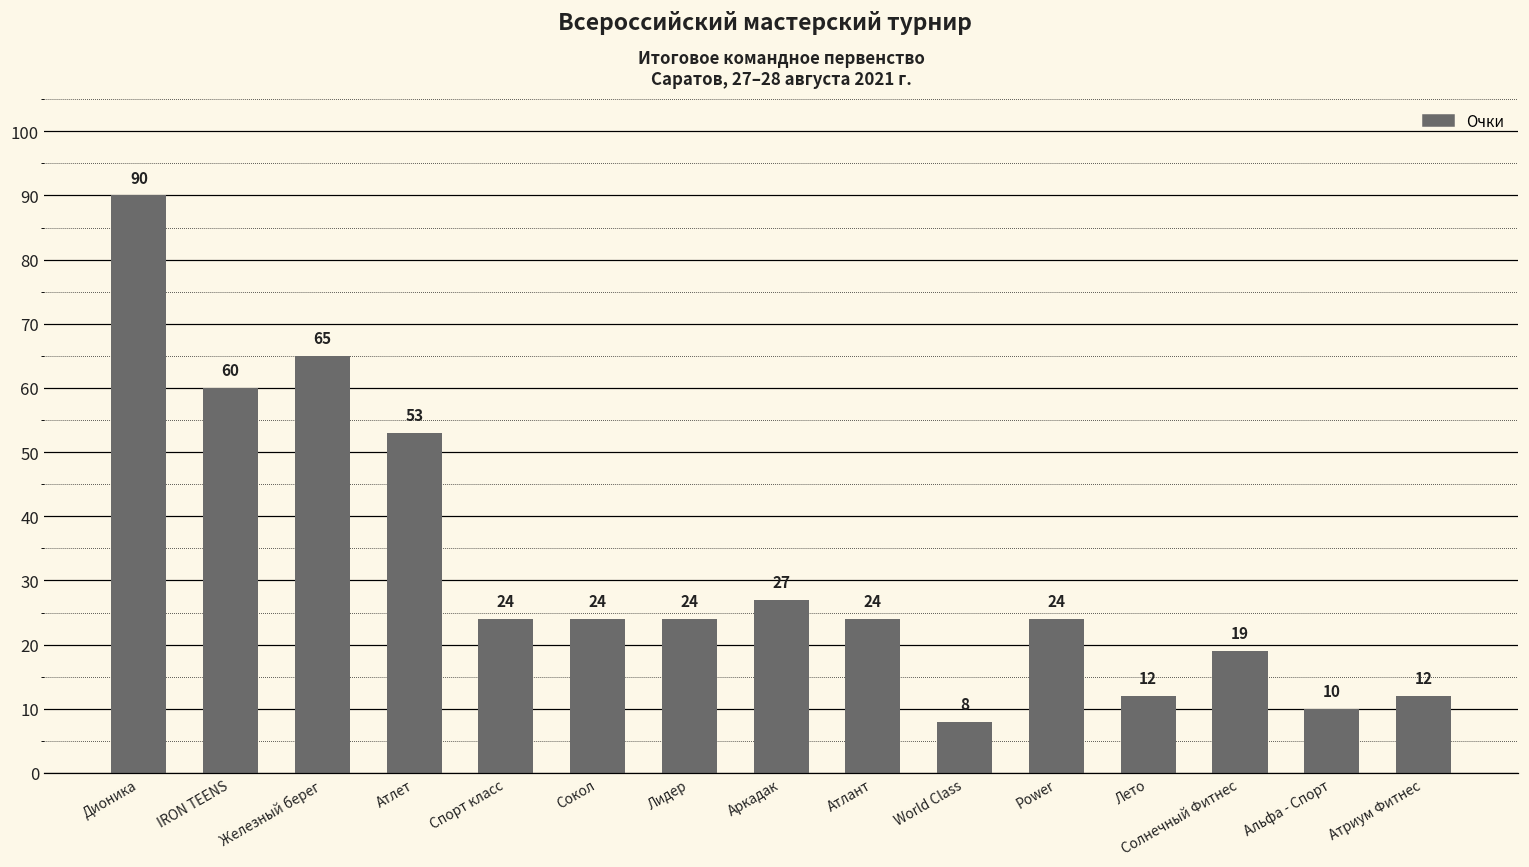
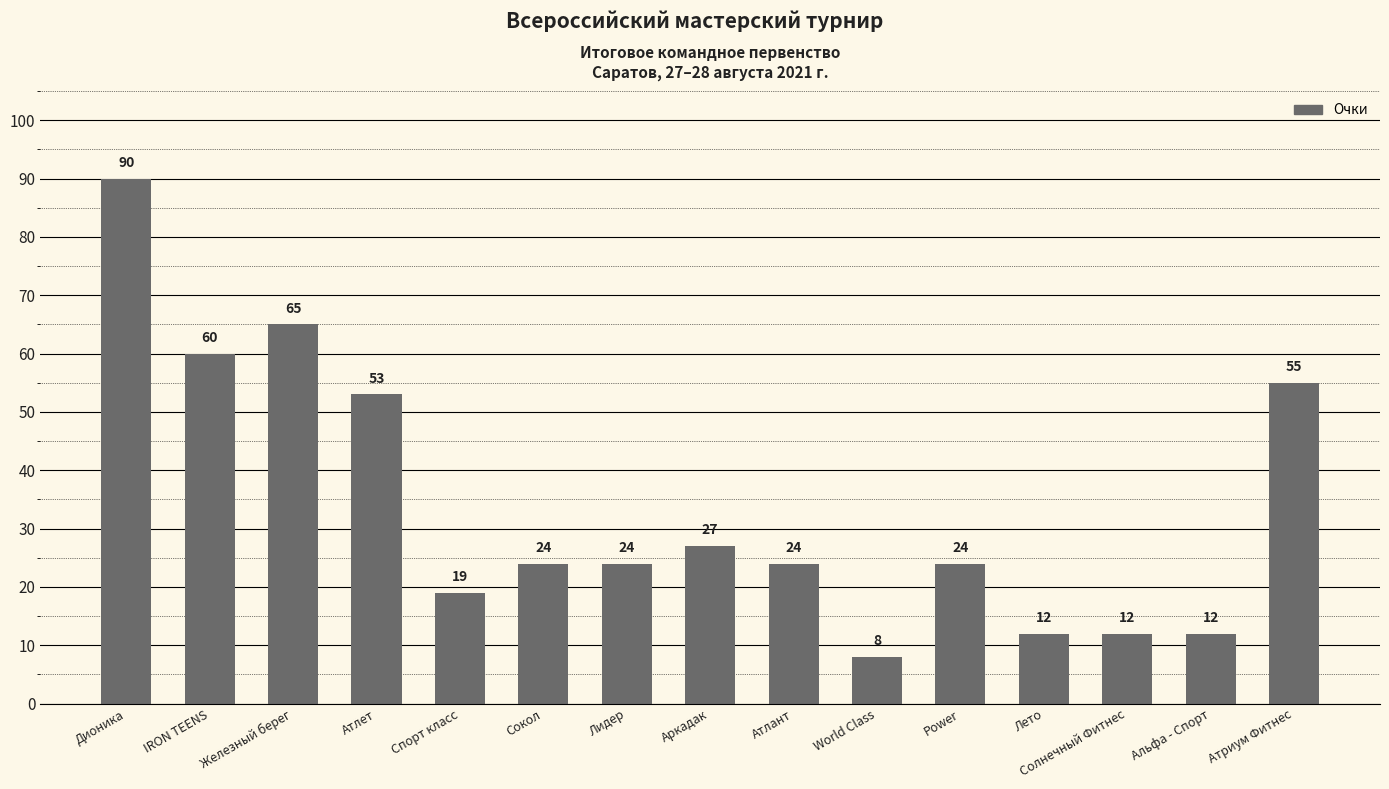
  {
    "Дионика": 90,
    "IRON TEENS": 60,
    "Железный берег": 65,
    "Атлет": 53,
-   "Спорт класс": 24,
+   "Спорт класс": 19,
    "Сокол": 24,
    "Лидер": 24,
    "Аркадак": 27,
    "Атлант": 24,
    "World Class": 8,
    "Power": 24,
    "Лето": 12,
-   "Солнечный Фитнес": 19,
-   "Альфа - Спорт": 10,
-   "Атриум Фитнес": 12
+   "Солнечный Фитнес": 12,
+   "Альфа - Спорт": 12,
+   "Атриум Фитнес": 55
  }
